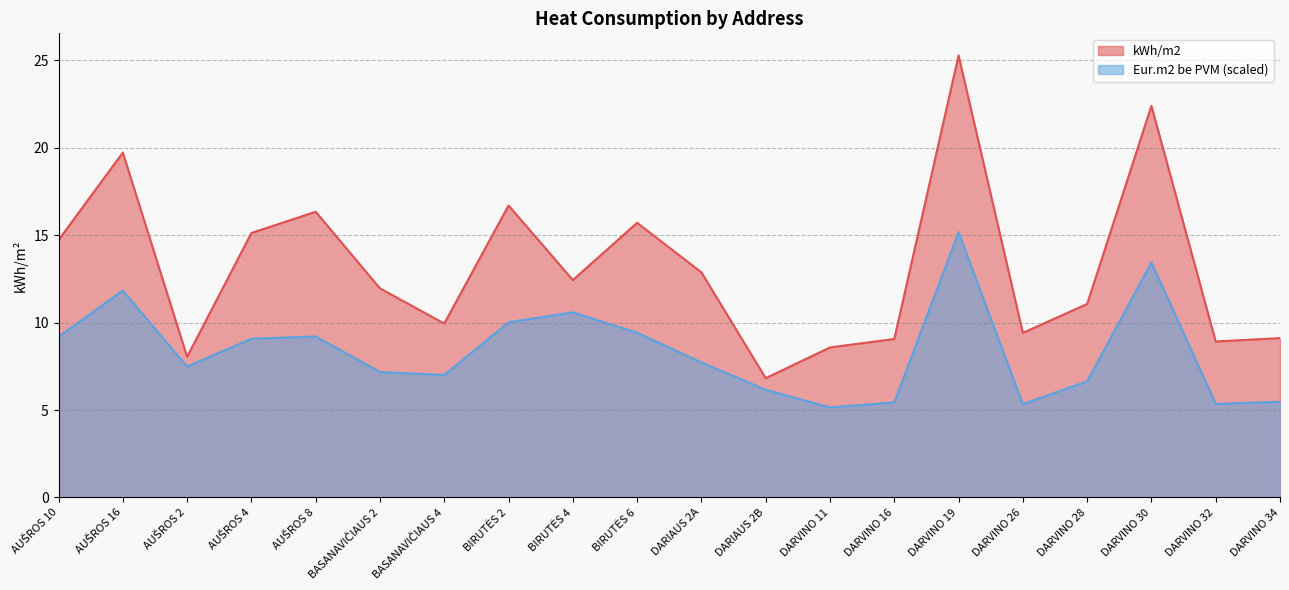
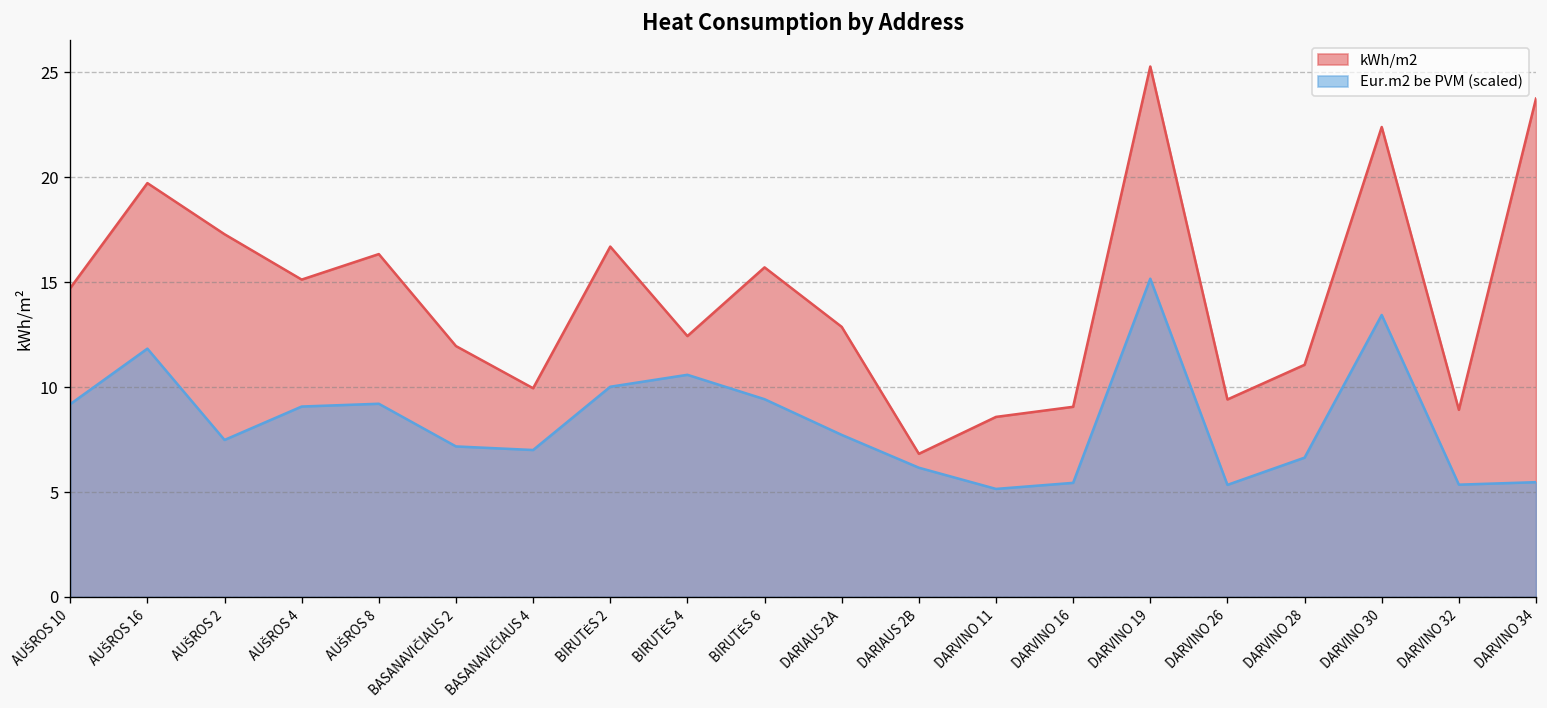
  {
    "kWh/m2": {
      "AUŠROS 10": 14.7,
      "AUŠROS 16": 19.7,
-     "AUŠROS 2": 8.0,
+     "AUŠROS 2": 17.3,
      "AUŠROS 4": 15.1,
      "AUŠROS 8": 16.3,
      "BASANAVIČIAUS 2": 12.0,
      "BASANAVIČIAUS 4": 9.9,
      "BIRUTĖS 2": 16.7,
      "BIRUTĖS 4": 12.4,
      "BIRUTĖS 6": 15.7,
      "DARIAUS 2A": 12.9,
      "DARIAUS 2B": 6.8,
      "DARVINO 11": 8.6,
      "DARVINO 16": 9.1,
      "DARVINO 19": 25.3,
      "DARVINO 26": 9.4,
      "DARVINO 28": 11.1,
      "DARVINO 30": 22.4,
      "DARVINO 32": 8.9,
-     "DARVINO 34": 9.1
+     "DARVINO 34": 23.8
    },
    "Eur.m2 be PVM (scaled)": {
      "AUŠROS 10": 9.2,
      "AUŠROS 16": 11.8,
      "AUŠROS 2": 7.5,
      "AUŠROS 4": 9.1,
      "AUŠROS 8": 9.2,
      "BASANAVIČIAUS 2": 7.2,
      "BASANAVIČIAUS 4": 7.0,
      "BIRUTĖS 2": 10.0,
      "BIRUTĖS 4": 10.6,
      "BIRUTĖS 6": 9.4,
      "DARIAUS 2A": 7.7,
      "DARIAUS 2B": 6.2,
      "DARVINO 11": 5.1,
      "DARVINO 16": 5.4,
      "DARVINO 19": 15.2,
      "DARVINO 26": 5.3,
      "DARVINO 28": 6.6,
      "DARVINO 30": 13.4,
      "DARVINO 32": 5.4,
      "DARVINO 34": 5.5
    }
  }
